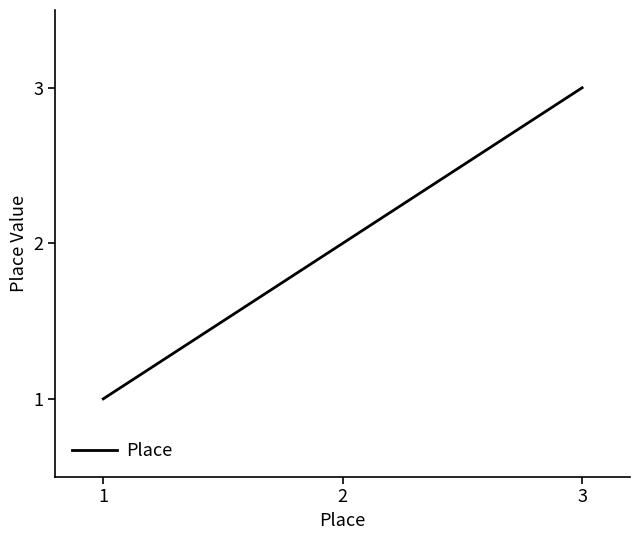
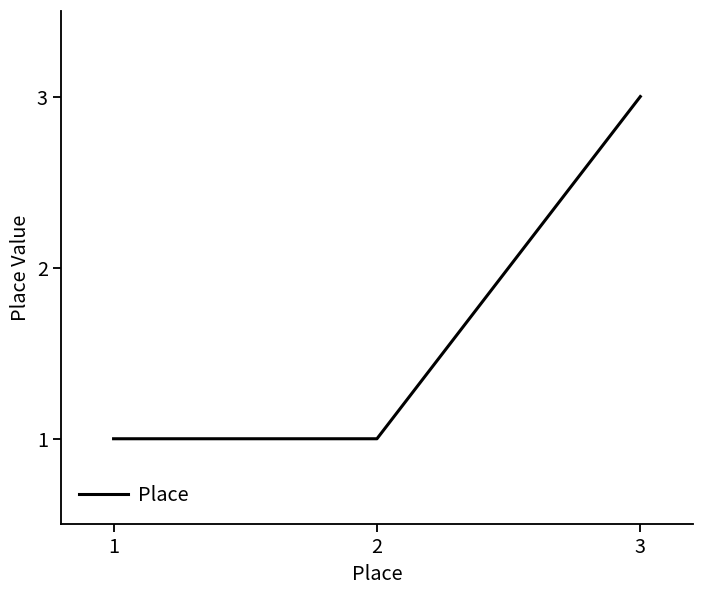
  {
    "1": 1,
-   "2": 2,
+   "2": 1,
    "3": 3
  }
